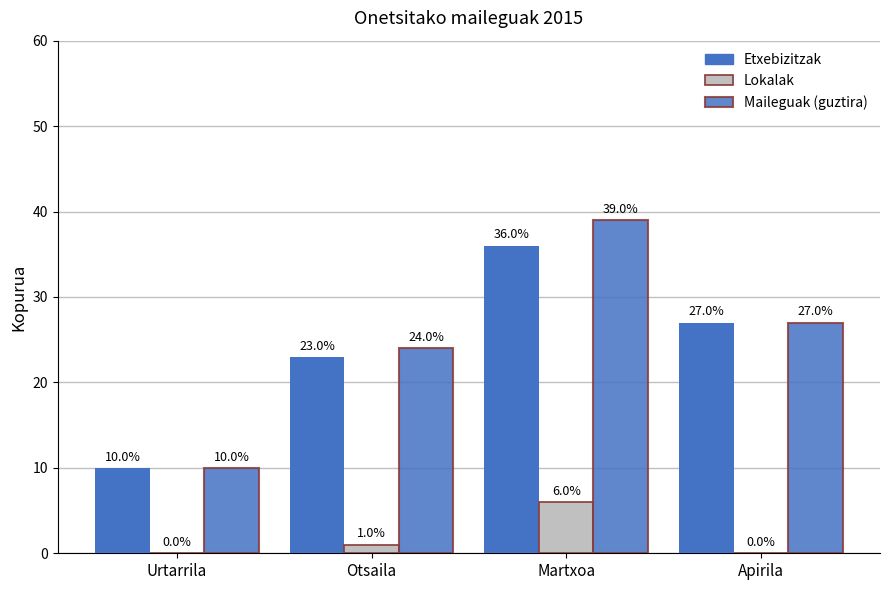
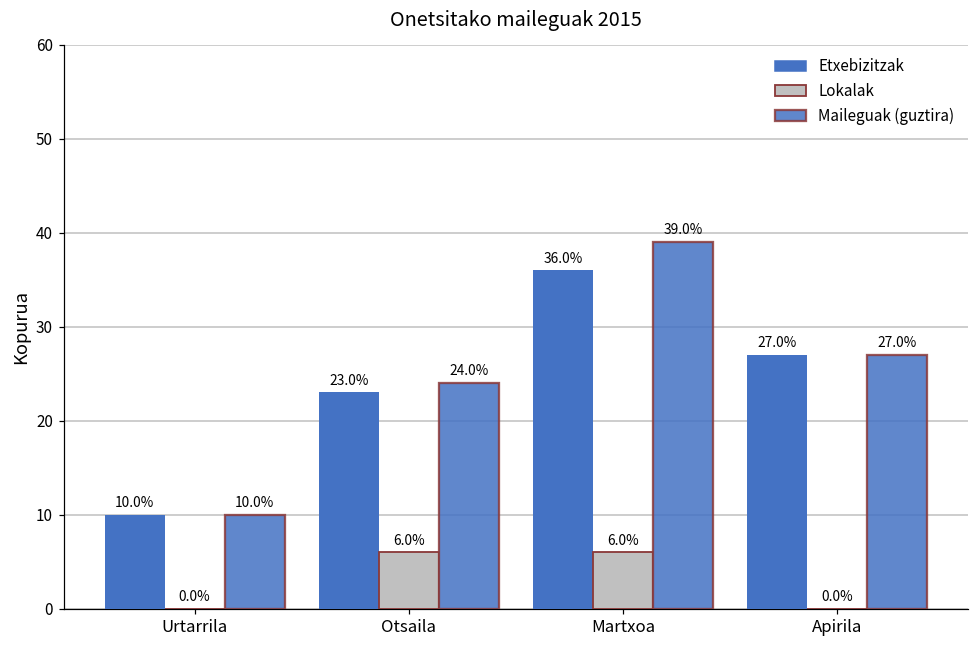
  {
    "Lokalak": {
      "Urtarrila": "0.0%",
-     "Otsaila": "1.0%",
+     "Otsaila": "6.0%",
      "Martxoa": "6.0%",
      "Apirila": "0.0%"
    }
  }
